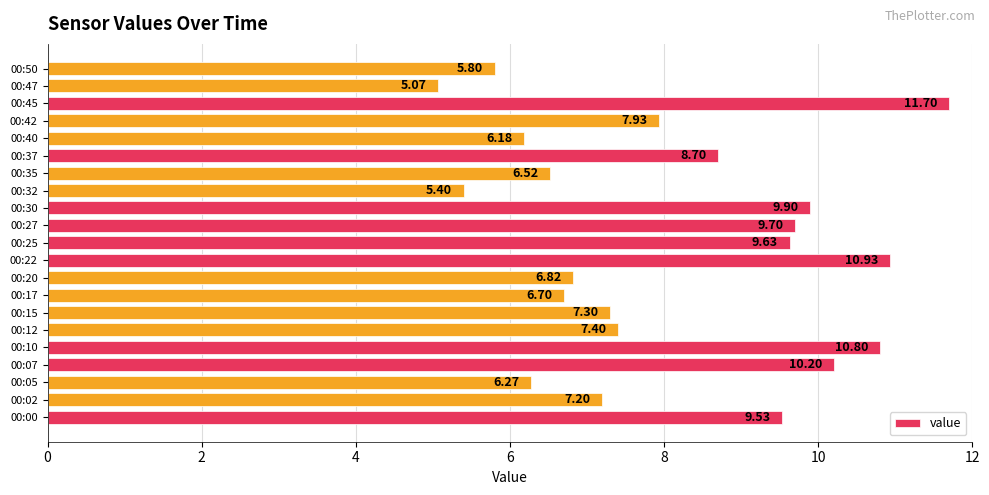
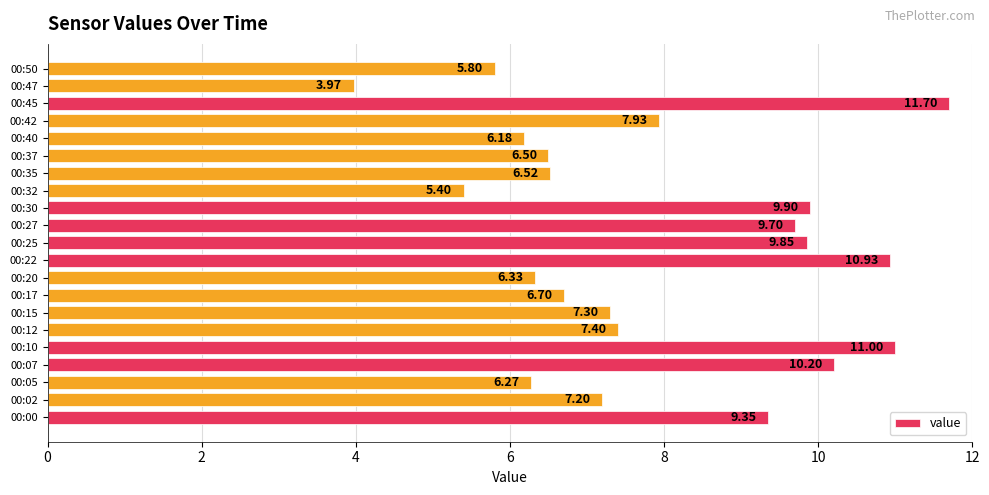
  {
    "00:50": 5.80,
-   "00:47": 5.07,
+   "00:47": 3.97,
    "00:45": 11.70,
    "00:42": 7.93,
    "00:40": 6.18,
-   "00:37": 8.70,
+   "00:37": 6.50,
    "00:35": 6.52,
    "00:32": 5.40,
    "00:30": 9.90,
    "00:27": 9.70,
-   "00:25": 9.63,
+   "00:25": 9.85,
    "00:22": 10.93,
-   "00:20": 6.82,
+   "00:20": 6.33,
    "00:17": 6.70,
    "00:15": 7.30,
    "00:12": 7.40,
-   "00:10": 10.80,
+   "00:10": 11.00,
    "00:07": 10.20,
    "00:05": 6.27,
    "00:02": 7.20,
-   "00:00": 9.53
+   "00:00": 9.35
  }
